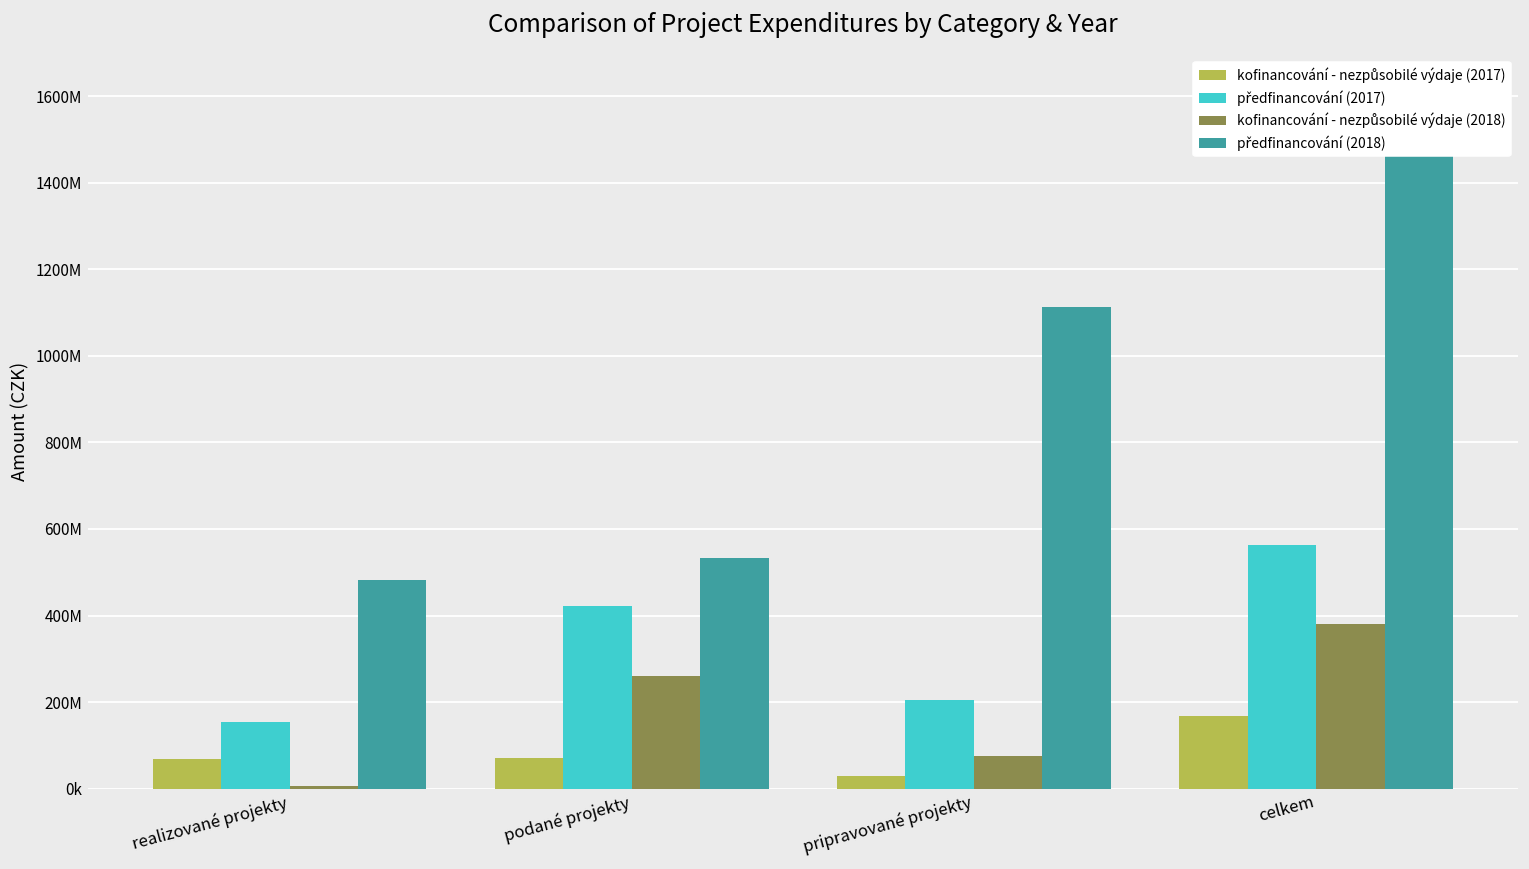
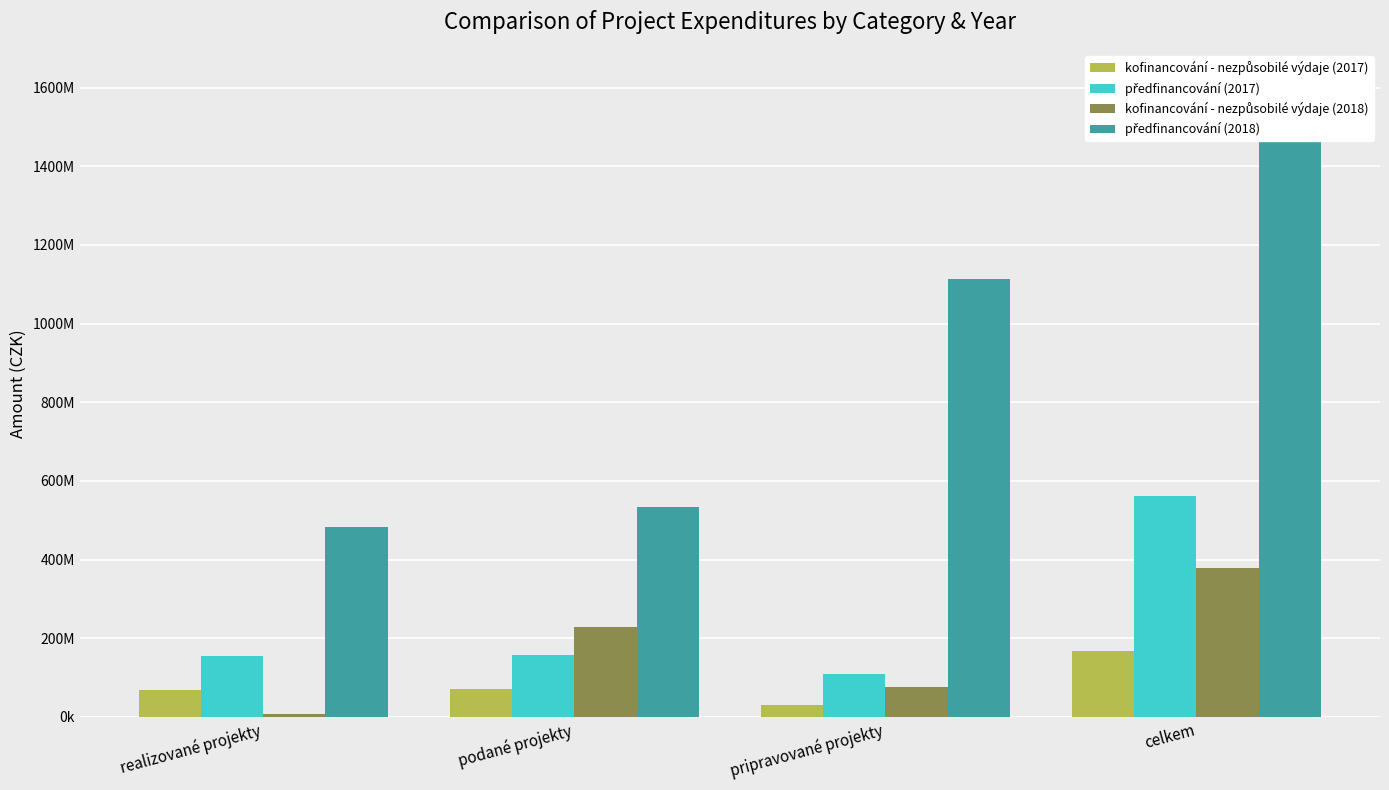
  {
    "kofinancování - nezpůsobilé výdaje (2017)": {
      "realizované projekty": 70000000,
      "podané projekty": 70000000,
      "pripravované projekty": 30000000,
      "celkem": 170000000
    },
    "předfinancování (2017)": {
      "realizované projekty": 150000000,
-     "podané projekty": 420000000,
-     "pripravované projekty": 210000000,
+     "podané projekty": 160000000,
+     "pripravované projekty": 110000000,
      "celkem": 560000000
    },
    "kofinancování - nezpůsobilé výdaje (2018)": {
      "realizované projekty": 10000000,
-     "podané projekty": 260000000,
+     "podané projekty": 230000000,
      "pripravované projekty": 80000000,
      "celkem": 380000000
    },
    "předfinancování (2018)": {
      "realizované projekty": 480000000,
      "podané projekty": 530000000,
      "pripravované projekty": 1110000000
    }
  }
